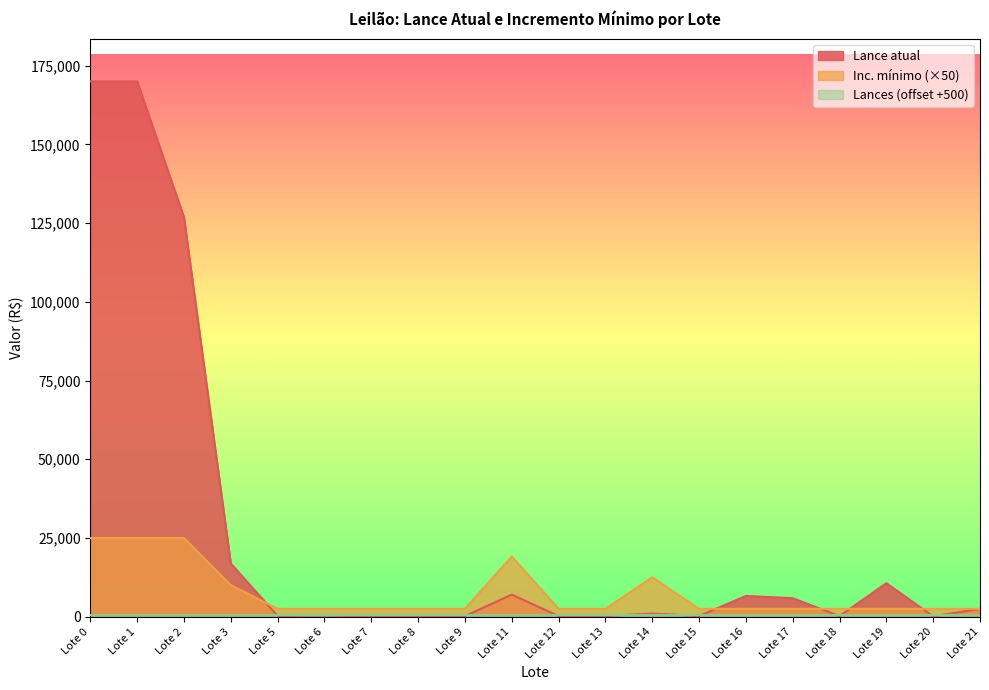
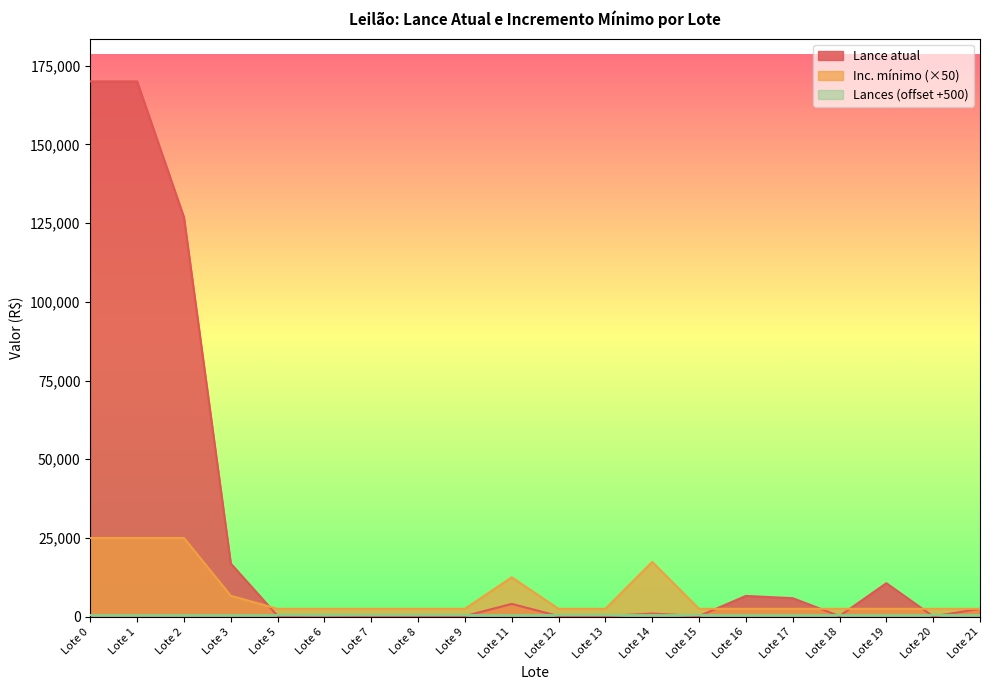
  {
    "Lance atual": {
      "Lote 0": "170,000",
      "Lote 1": "170,000",
      "Lote 2": "127,000",
      "Lote 3": "17,000",
-     "Lote 11": "7,000",
+     "Lote 11": "4,000",
      "Lote 16": "7,000",
      "Lote 17": "6,000",
      "Lote 19": "11,000"
    },
    "Inc. mínimo (×50)": {
      "Lote 0": "25,000",
      "Lote 1": "25,000",
      "Lote 2": "25,000",
-     "Lote 3": "10,000",
+     "Lote 3": "7,000",
      "Lote 5": "3,000",
      "Lote 6": "3,000",
      "Lote 7": "3,000",
      "Lote 8": "3,000",
      "Lote 9": "3,000",
-     "Lote 11": "19,000",
+     "Lote 11": "13,000",
      "Lote 12": "3,000",
      "Lote 13": "3,000",
-     "Lote 14": "13,000",
+     "Lote 14": "17,000",
      "Lote 15": "3,000",
      "Lote 16": "3,000",
      "Lote 17": "3,000",
      "Lote 18": "3,000",
      "Lote 19": "3,000",
      "Lote 20": "3,000"
    },
    "Lances (offset +500)": {
      "Lote 0": "1,000",
      "Lote 1": "1,000",
      "Lote 2": "1,000",
      "Lote 3": "1,000",
      "Lote 11": "1,000",
      "Lote 16": "1,000",
      "Lote 17": "1,000",
      "Lote 19": "1,000",
      "Lote 21": "1,000"
    }
  }
